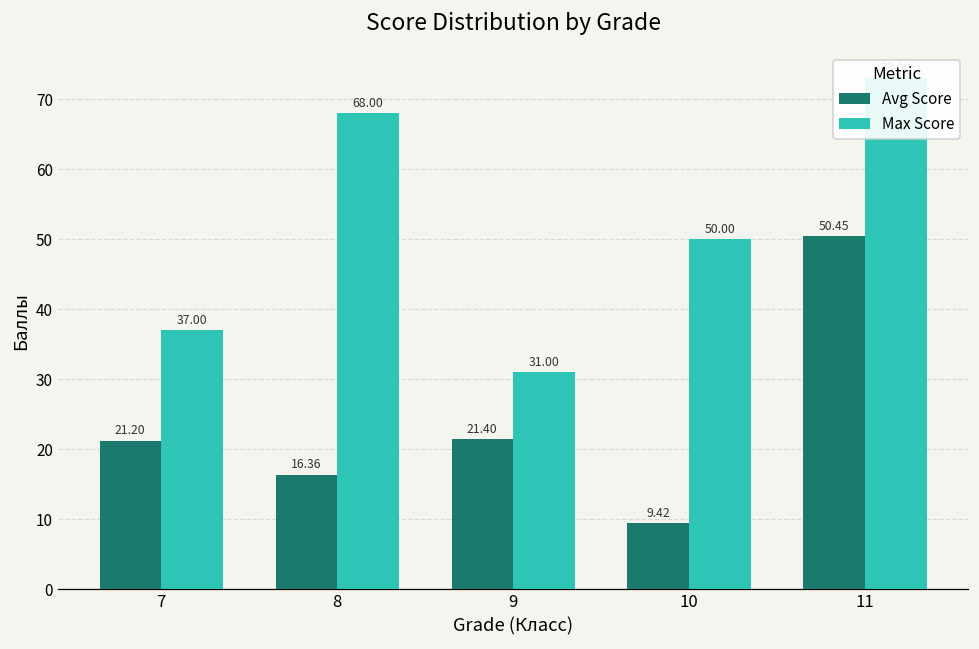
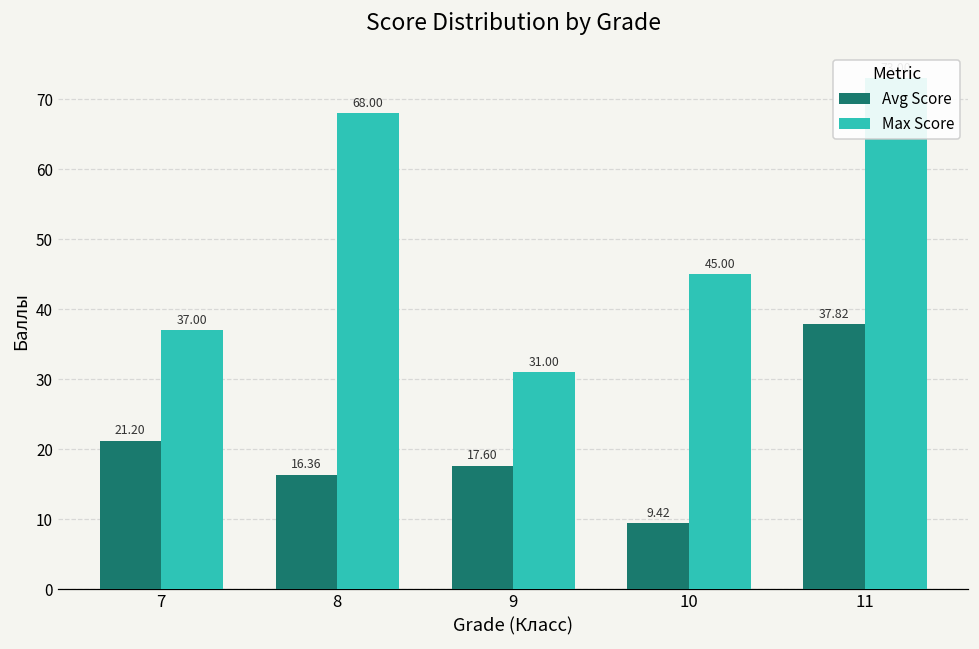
  {
    "Avg Score": {
      "7": 21.20,
      "8": 16.36,
-     "9": 21.40,
+     "9": 17.60,
      "10": 9.42,
-     "11": 50.45
+     "11": 37.82
    },
    "Max Score": {
      "7": 37.00,
      "8": 68.00,
      "9": 31.00,
-     "10": 50.00
+     "10": 45.00
    }
  }
